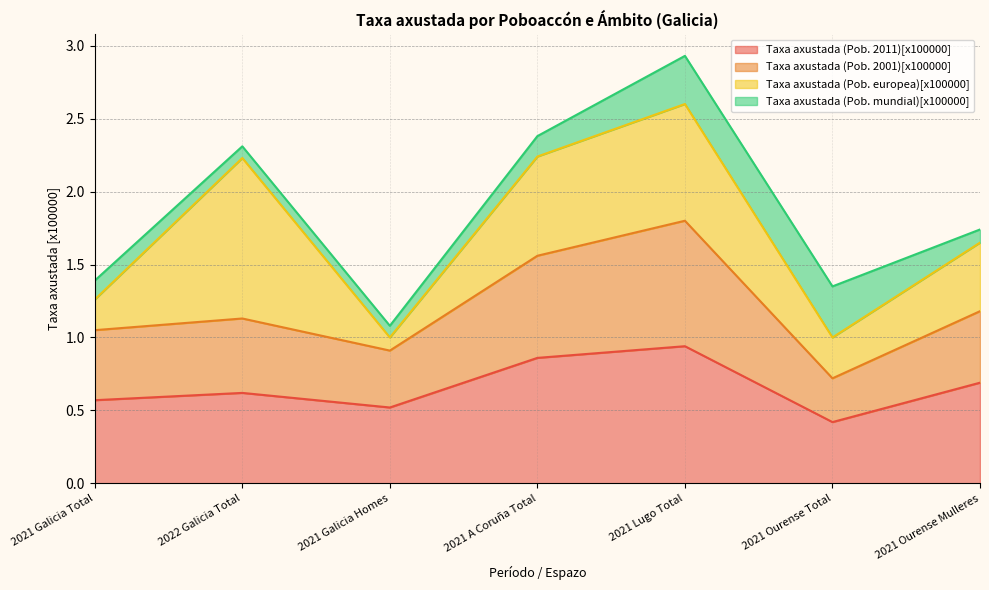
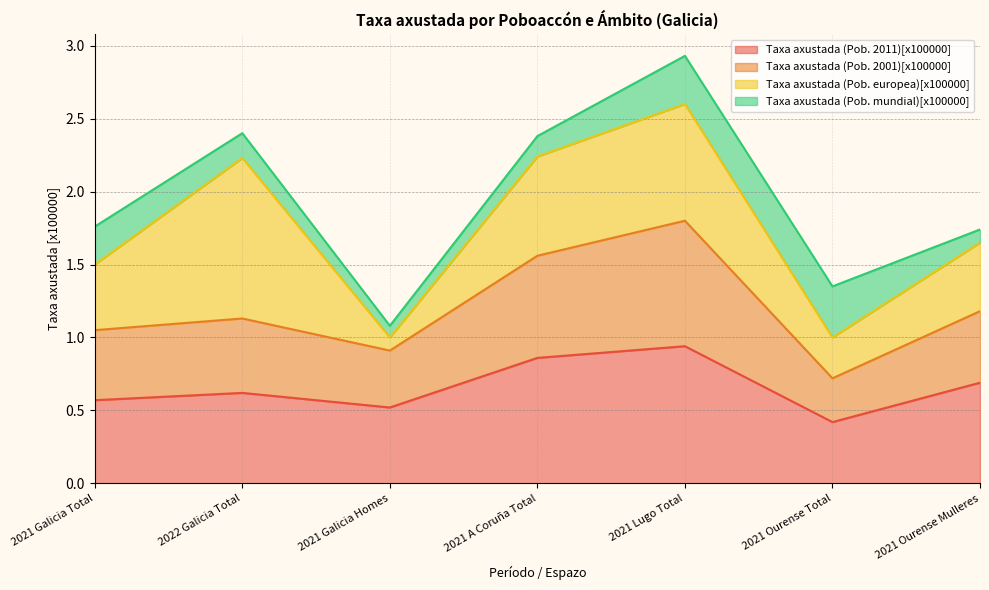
  {
    "Taxa axustada (Pob. europea)[x100000]": {
-     "2021 Galicia Total": 0.21,
+     "2021 Galicia Total": 0.45,
      "2022 Galicia Total": 1.10,
      "2021 Galicia Homes": 0.09,
      "2021 A Coruña Total": 0.68,
      "2021 Lugo Total": 0.80,
      "2021 Ourense Total": 0.28,
      "2021 Ourense Mulleres": 0.47
    },
    "Taxa axustada (Pob. mundial)[x100000]": {
-     "2021 Galicia Total": 0.13,
-     "2022 Galicia Total": 0.08,
+     "2021 Galicia Total": 0.26,
+     "2022 Galicia Total": 0.17,
      "2021 Galicia Homes": 0.08,
      "2021 A Coruña Total": 0.14,
      "2021 Lugo Total": 0.33,
      "2021 Ourense Total": 0.35,
      "2021 Ourense Mulleres": 0.09
    }
  }
